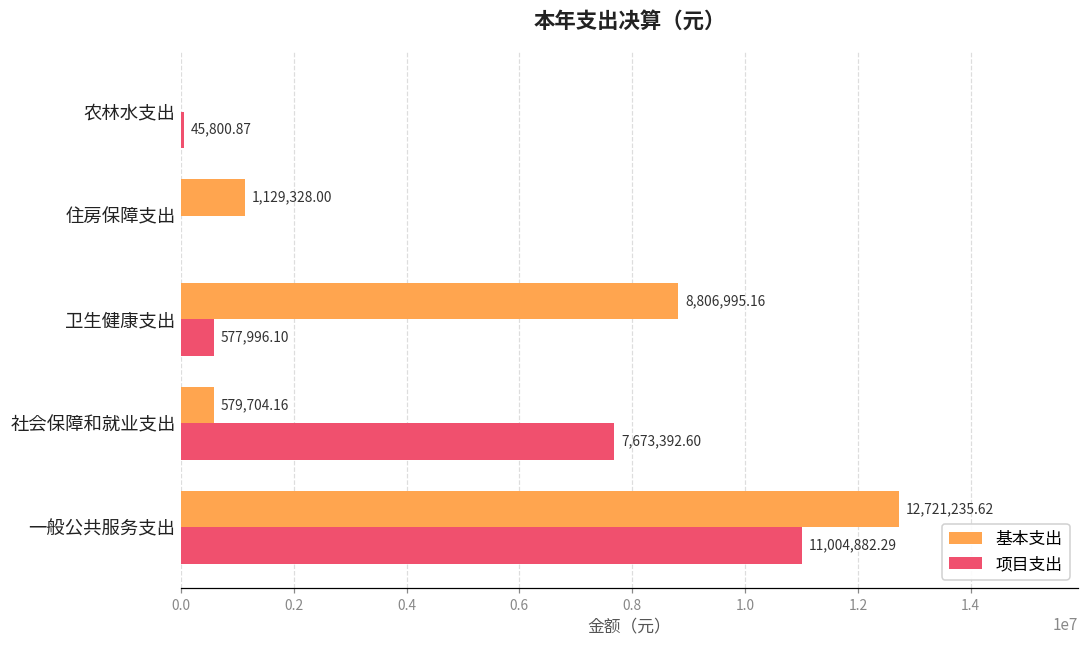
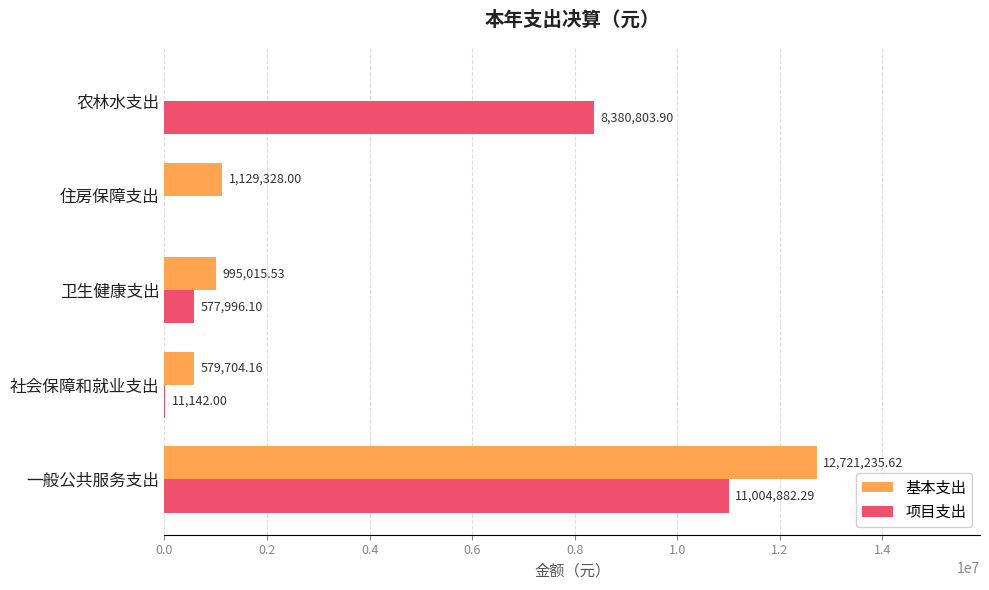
  {
    "基本支出": {
      "住房保障支出": "1,129,328.00",
-     "卫生健康支出": "8,806,995.16",
+     "卫生健康支出": "995,015.53",
      "社会保障和就业支出": "579,704.16",
      "一般公共服务支出": "12,721,235.62"
    },
    "项目支出": {
-     "农林水支出": "45,800.87",
+     "农林水支出": "8,380,803.90",
      "卫生健康支出": "577,996.10",
-     "社会保障和就业支出": "7,673,392.60",
+     "社会保障和就业支出": "11,142.00",
      "一般公共服务支出": "11,004,882.29"
    }
  }
